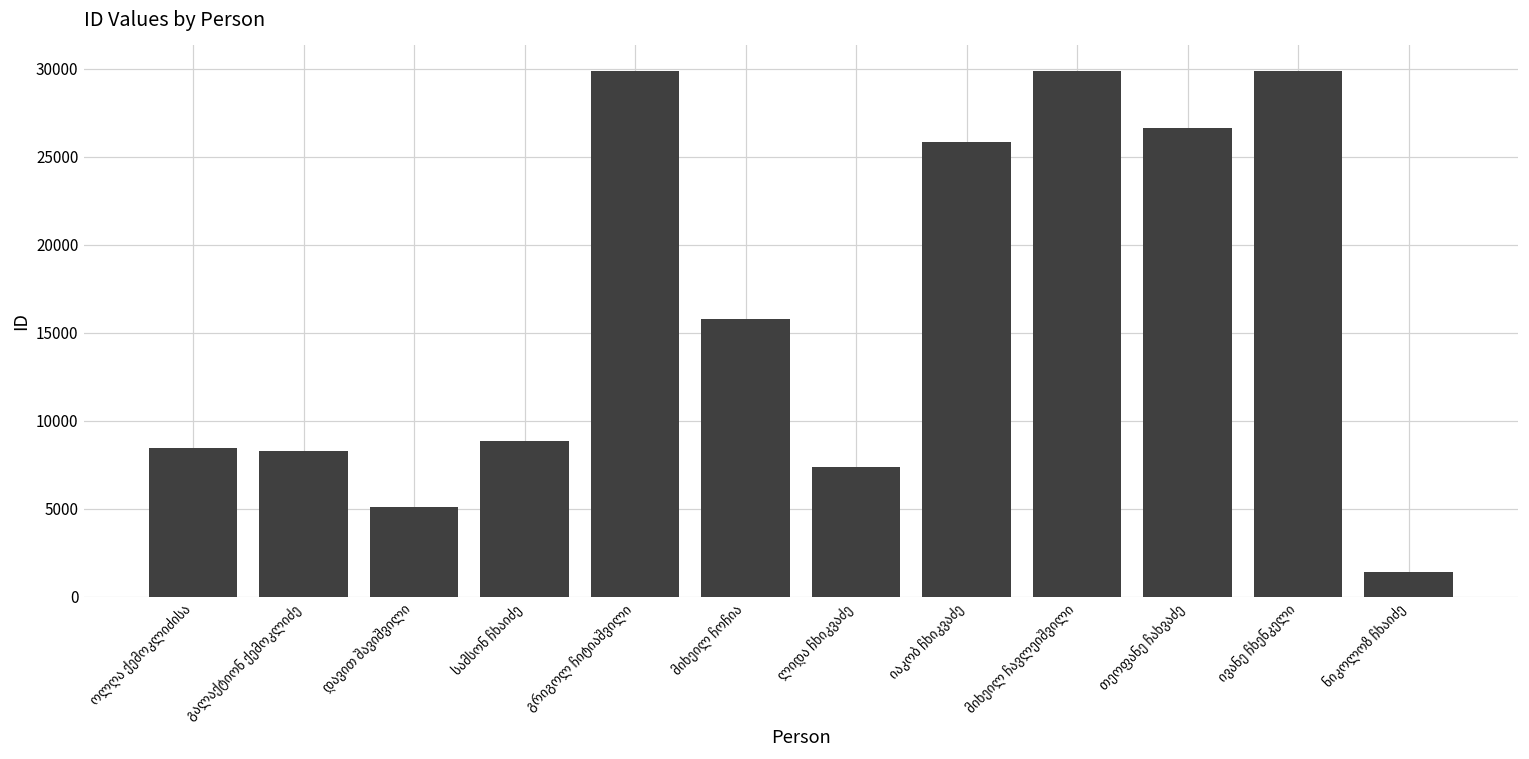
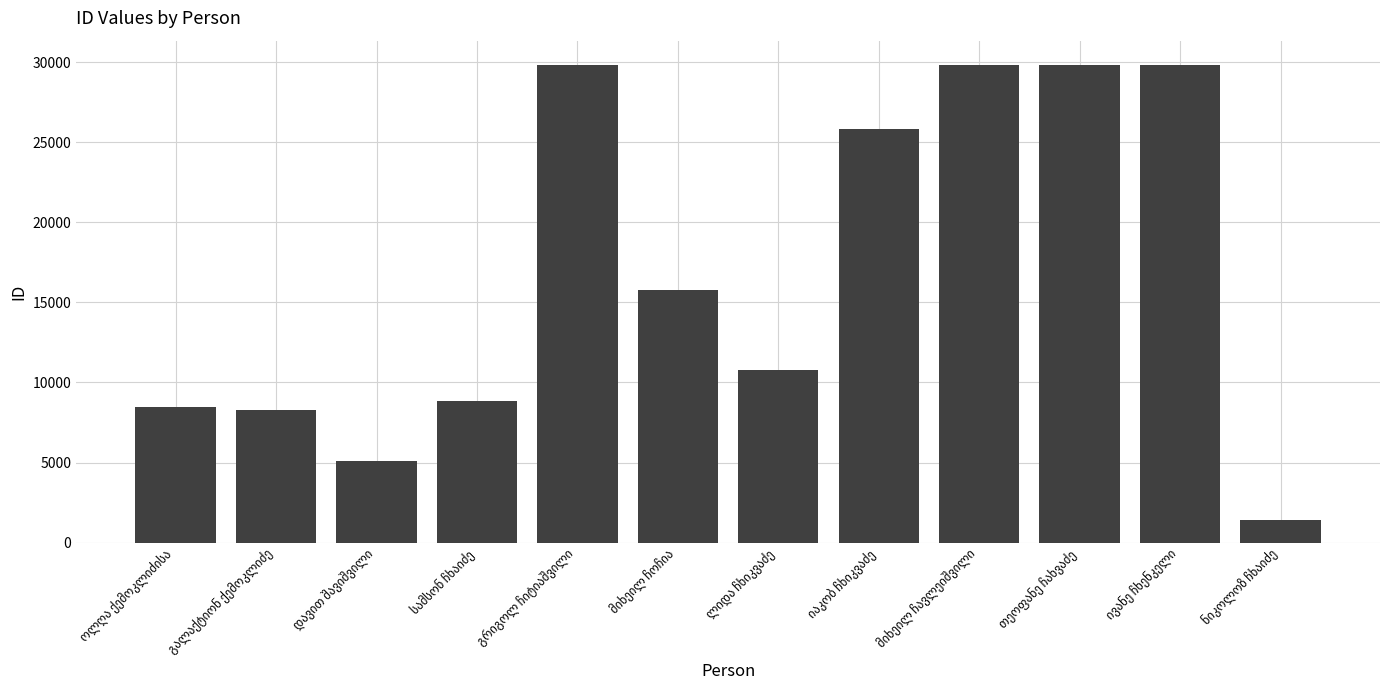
  {
    "ოლღა ქემოკლიძისა": 8400,
    "გალაქტიონ ქემოკლიძე": 8300,
    "დავით შავიშვილი": 5100,
    "სამსონ ჩხაიძე": 8900,
    "გრიგოლ ჩიტიაშვილი": 29900,
    "მიხეილ ჩოჩია": 15800,
-   "ლიდა ჩხიკვაძე": 7400,
+   "ლიდა ჩხიკვაძე": 10800,
    "იაკობ ჩხიკვაძე": 25800,
    "მიხეილ ჩავლეიშვილი": 29900,
-   "თეოფანე ჩახვაძე": 26600,
+   "თეოფანე ჩახვაძე": 29800,
    "ივანე ჩხენკელი": 29800,
    "ნიკოლოზ ჩხაიძე": 1400
  }
